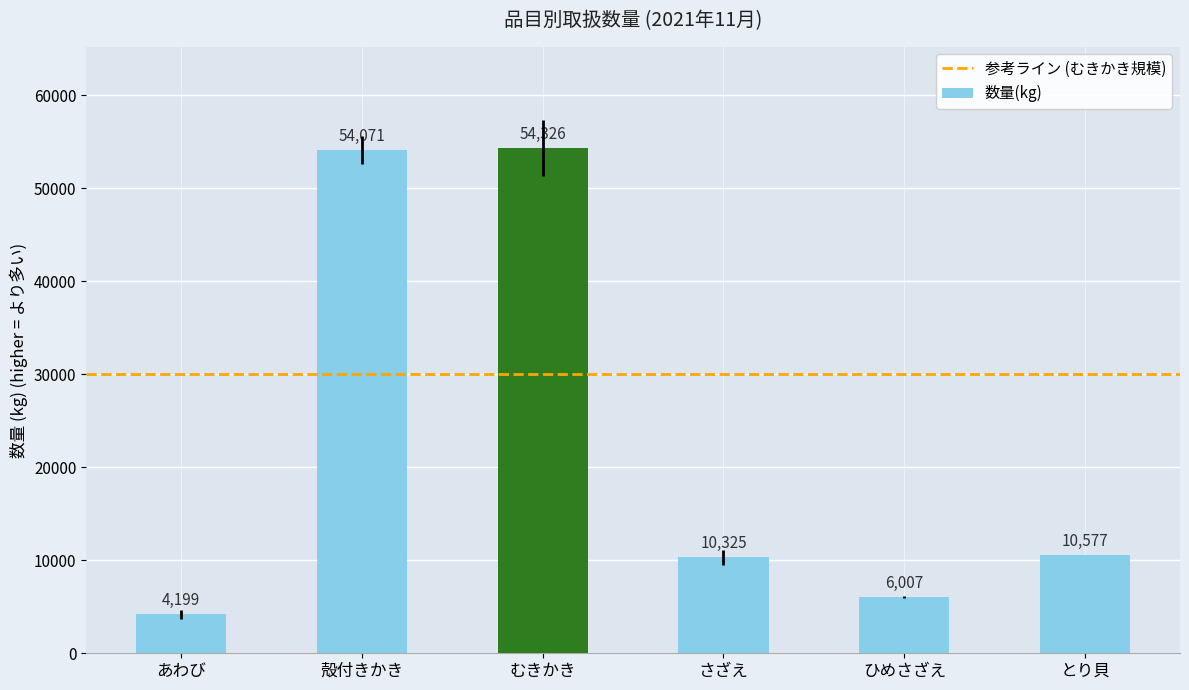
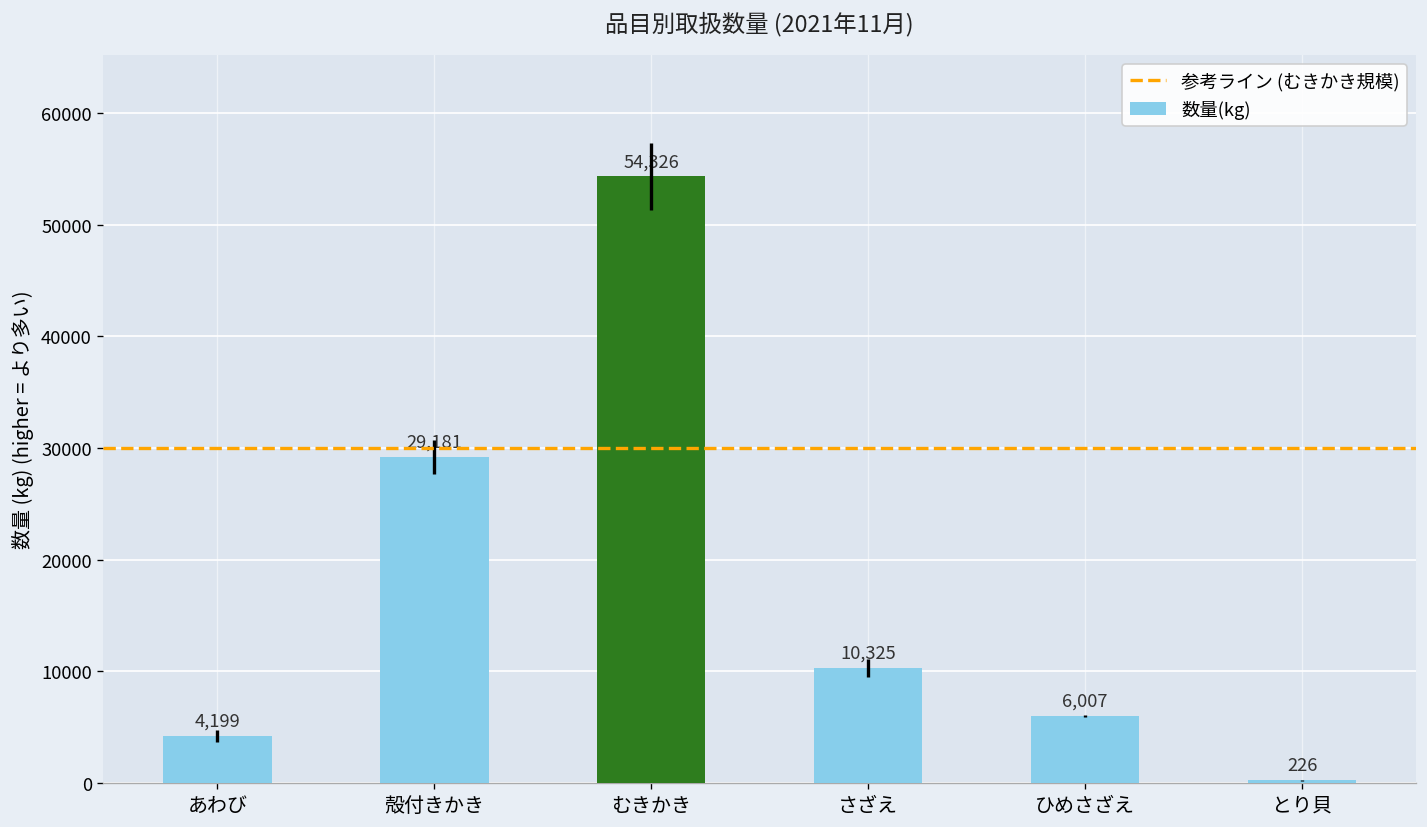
  {
    "あわび": "4,199",
-   "殻付きかき": "54,071",
+   "殻付きかき": "29,181",
    "むきかき": "54,326",
    "さざえ": "10,325",
    "ひめさざえ": "6,007",
-   "とり貝": "10,577"
+   "とり貝": "226"
  }
